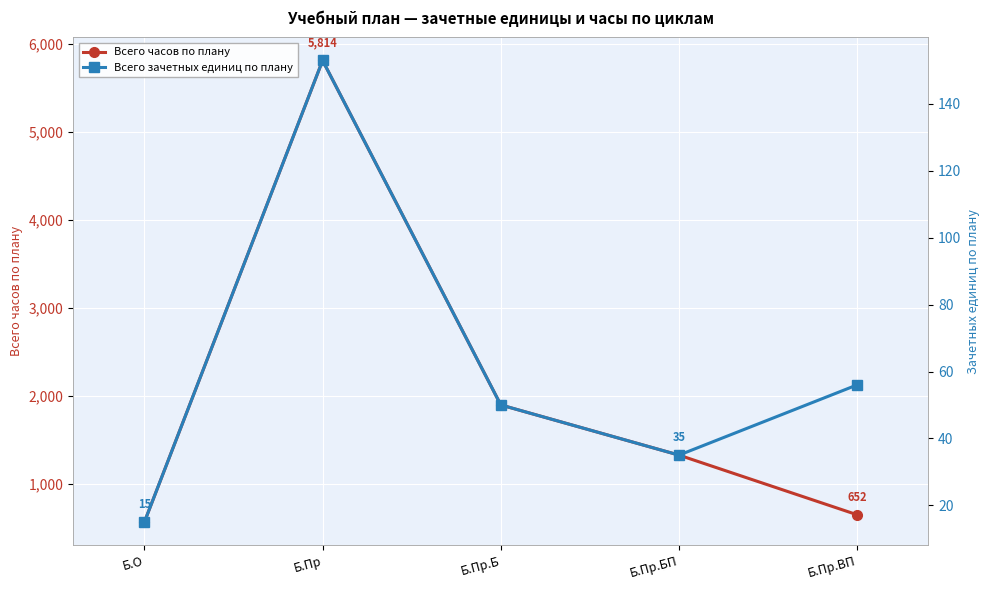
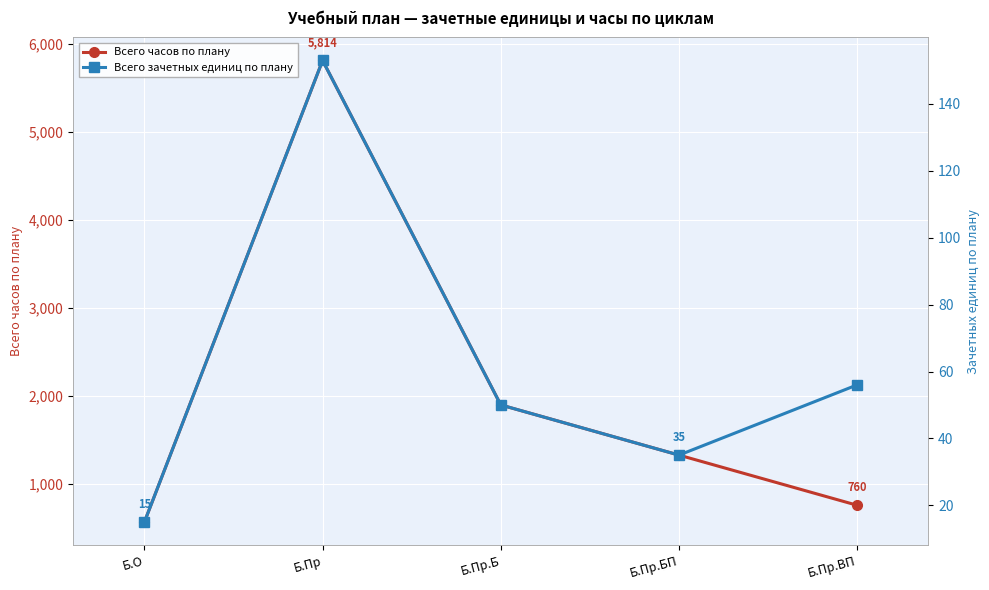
  {
    "Всего часов по плану": {
      "Б.Пр": "5,814",
-     "Б.Пр.ВП": "652"
+     "Б.Пр.ВП": "760"
    },
    "Всего зачетных единиц по плану": {
      "Б.О": "15",
      "Б.Пр.БП": "35"
    }
  }
